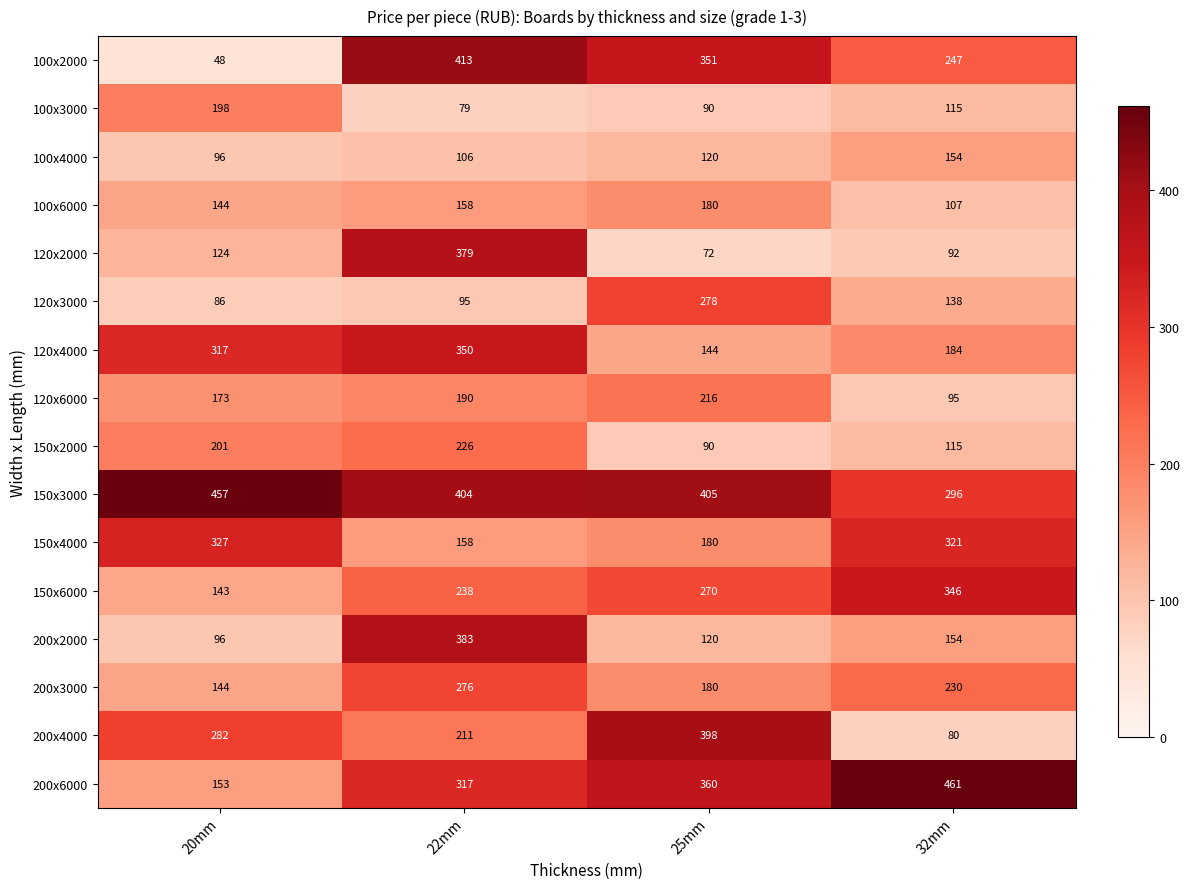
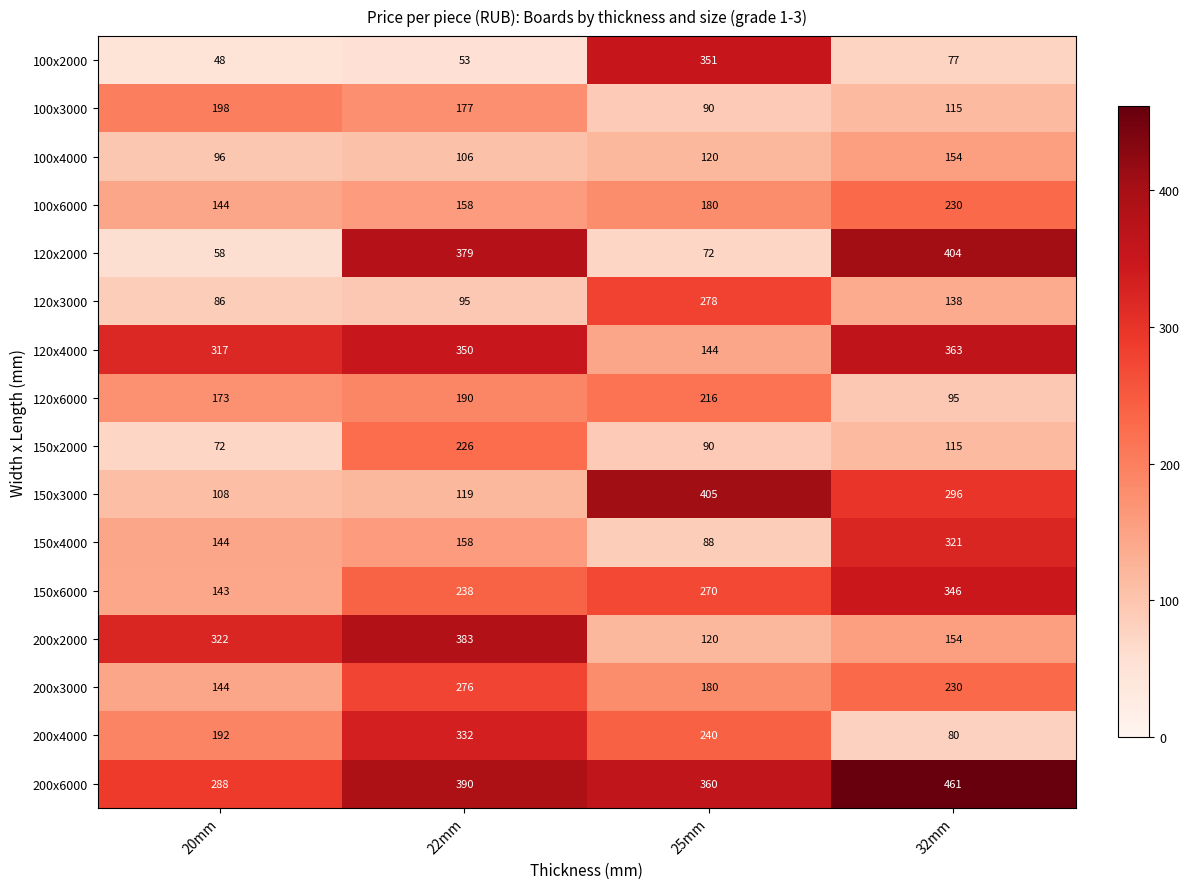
  {
    "100x2000": {
      "20mm": 48,
-     "22mm": 413,
+     "22mm": 53,
      "25mm": 351,
-     "32mm": 247
+     "32mm": 77
    },
    "100x3000": {
      "20mm": 198,
-     "22mm": 79,
+     "22mm": 177,
      "25mm": 90,
      "32mm": 115
    },
    "100x4000": {
      "20mm": 96,
      "22mm": 106,
      "25mm": 120,
      "32mm": 154
    },
    "100x6000": {
      "20mm": 144,
      "22mm": 158,
      "25mm": 180,
-     "32mm": 107
+     "32mm": 230
    },
    "120x2000": {
-     "20mm": 124,
+     "20mm": 58,
      "22mm": 379,
      "25mm": 72,
-     "32mm": 92
+     "32mm": 404
    },
    "120x3000": {
      "20mm": 86,
      "22mm": 95,
      "25mm": 278,
      "32mm": 138
    },
    "120x4000": {
      "20mm": 317,
      "22mm": 350,
      "25mm": 144,
-     "32mm": 184
+     "32mm": 363
    },
    "120x6000": {
      "20mm": 173,
      "22mm": 190,
      "25mm": 216,
      "32mm": 95
    },
    "150x2000": {
-     "20mm": 201,
+     "20mm": 72,
      "22mm": 226,
      "25mm": 90,
      "32mm": 115
    },
    "150x3000": {
-     "20mm": 457,
-     "22mm": 404,
+     "20mm": 108,
+     "22mm": 119,
      "25mm": 405,
      "32mm": 296
    },
    "150x4000": {
-     "20mm": 327,
+     "20mm": 144,
      "22mm": 158,
-     "25mm": 180,
+     "25mm": 88,
      "32mm": 321
    },
    "150x6000": {
      "20mm": 143,
      "22mm": 238,
      "25mm": 270,
      "32mm": 346
    },
    "200x2000": {
-     "20mm": 96,
+     "20mm": 322,
      "22mm": 383,
      "25mm": 120,
      "32mm": 154
    },
    "200x3000": {
      "20mm": 144,
      "22mm": 276,
      "25mm": 180,
      "32mm": 230
    },
    "200x4000": {
-     "20mm": 282,
-     "22mm": 211,
-     "25mm": 398,
+     "20mm": 192,
+     "22mm": 332,
+     "25mm": 240,
      "32mm": 80
    },
    "200x6000": {
-     "20mm": 153,
-     "22mm": 317,
+     "20mm": 288,
+     "22mm": 390,
      "25mm": 360,
      "32mm": 461
    }
  }
